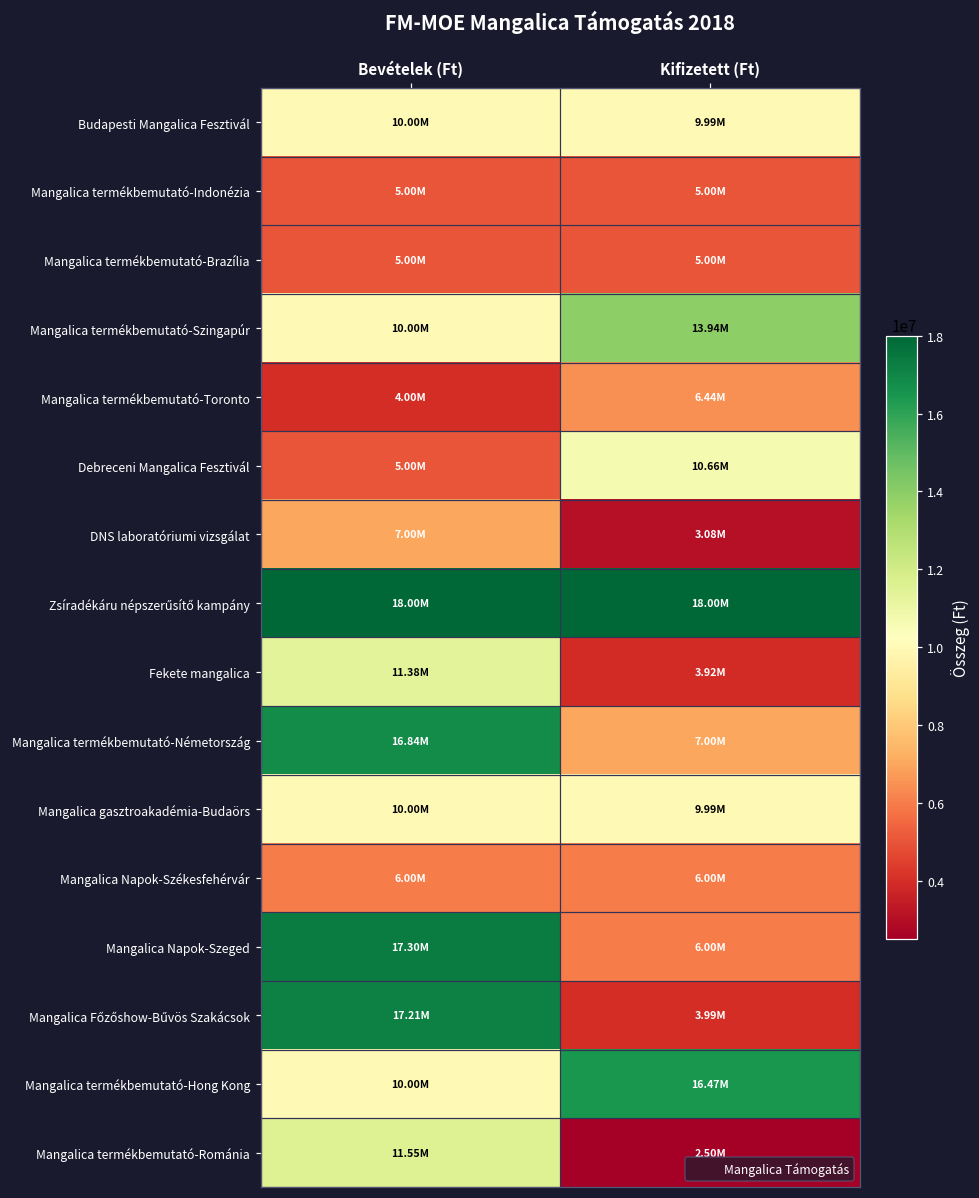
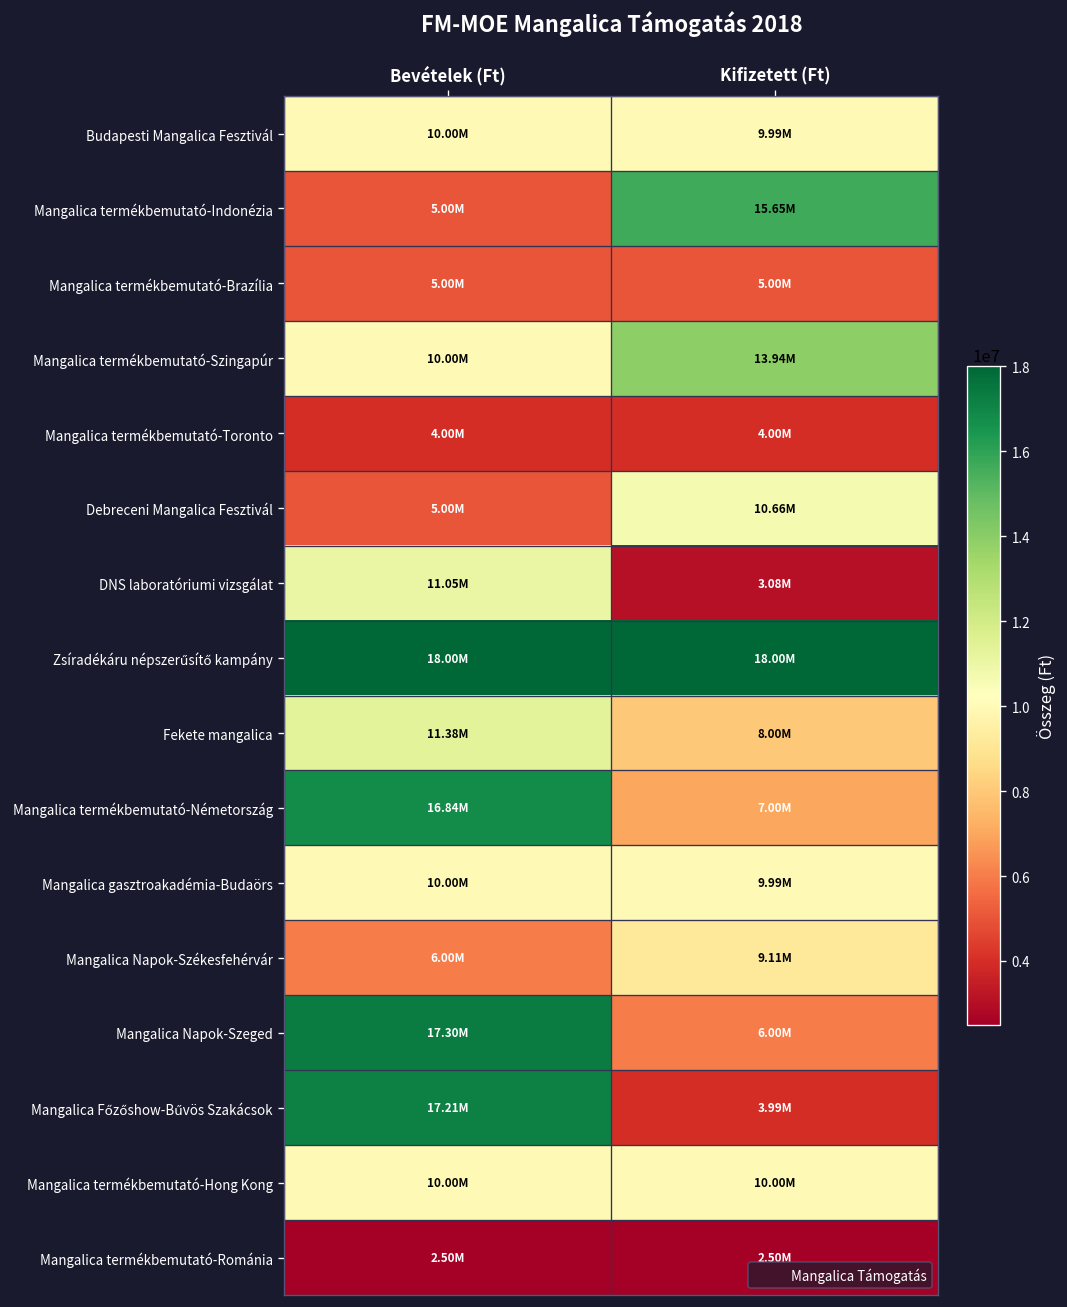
  {
    "Budapesti Mangalica Fesztivál": {
      "Bevételek (Ft)": "10.00M",
      "Kifizetett (Ft)": "9.99M"
    },
    "Mangalica termékbemutató-Indonézia": {
      "Bevételek (Ft)": "5.00M",
-     "Kifizetett (Ft)": "5.00M"
+     "Kifizetett (Ft)": "15.65M"
    },
    "Mangalica termékbemutató-Brazília": {
      "Bevételek (Ft)": "5.00M",
      "Kifizetett (Ft)": "5.00M"
    },
    "Mangalica termékbemutató-Szingapúr": {
      "Bevételek (Ft)": "10.00M",
      "Kifizetett (Ft)": "13.94M"
    },
    "Mangalica termékbemutató-Toronto": {
      "Bevételek (Ft)": "4.00M",
-     "Kifizetett (Ft)": "6.44M"
+     "Kifizetett (Ft)": "4.00M"
    },
    "Debreceni Mangalica Fesztivál": {
      "Bevételek (Ft)": "5.00M",
      "Kifizetett (Ft)": "10.66M"
    },
    "DNS laboratóriumi vizsgálat": {
-     "Bevételek (Ft)": "7.00M",
+     "Bevételek (Ft)": "11.05M",
      "Kifizetett (Ft)": "3.08M"
    },
    "Zsíradékáru népszerűsítő kampány": {
      "Bevételek (Ft)": "18.00M",
      "Kifizetett (Ft)": "18.00M"
    },
    "Fekete mangalica": {
      "Bevételek (Ft)": "11.38M",
-     "Kifizetett (Ft)": "3.92M"
+     "Kifizetett (Ft)": "8.00M"
    },
    "Mangalica termékbemutató-Németország": {
      "Bevételek (Ft)": "16.84M",
      "Kifizetett (Ft)": "7.00M"
    },
    "Mangalica gasztroakadémia-Budaörs": {
      "Bevételek (Ft)": "10.00M",
      "Kifizetett (Ft)": "9.99M"
    },
    "Mangalica Napok-Székesfehérvár": {
      "Bevételek (Ft)": "6.00M",
-     "Kifizetett (Ft)": "6.00M"
+     "Kifizetett (Ft)": "9.11M"
    },
    "Mangalica Napok-Szeged": {
      "Bevételek (Ft)": "17.30M",
      "Kifizetett (Ft)": "6.00M"
    },
    "Mangalica Főzőshow-Bűvös Szakácsok": {
      "Bevételek (Ft)": "17.21M",
      "Kifizetett (Ft)": "3.99M"
    },
    "Mangalica termékbemutató-Hong Kong": {
      "Bevételek (Ft)": "10.00M",
-     "Kifizetett (Ft)": "16.47M"
+     "Kifizetett (Ft)": "10.00M"
    },
    "Mangalica termékbemutató-Románia": {
-     "Bevételek (Ft)": "11.55M",
+     "Bevételek (Ft)": "2.50M",
      "Kifizetett (Ft)": "2.50M"
    }
  }
